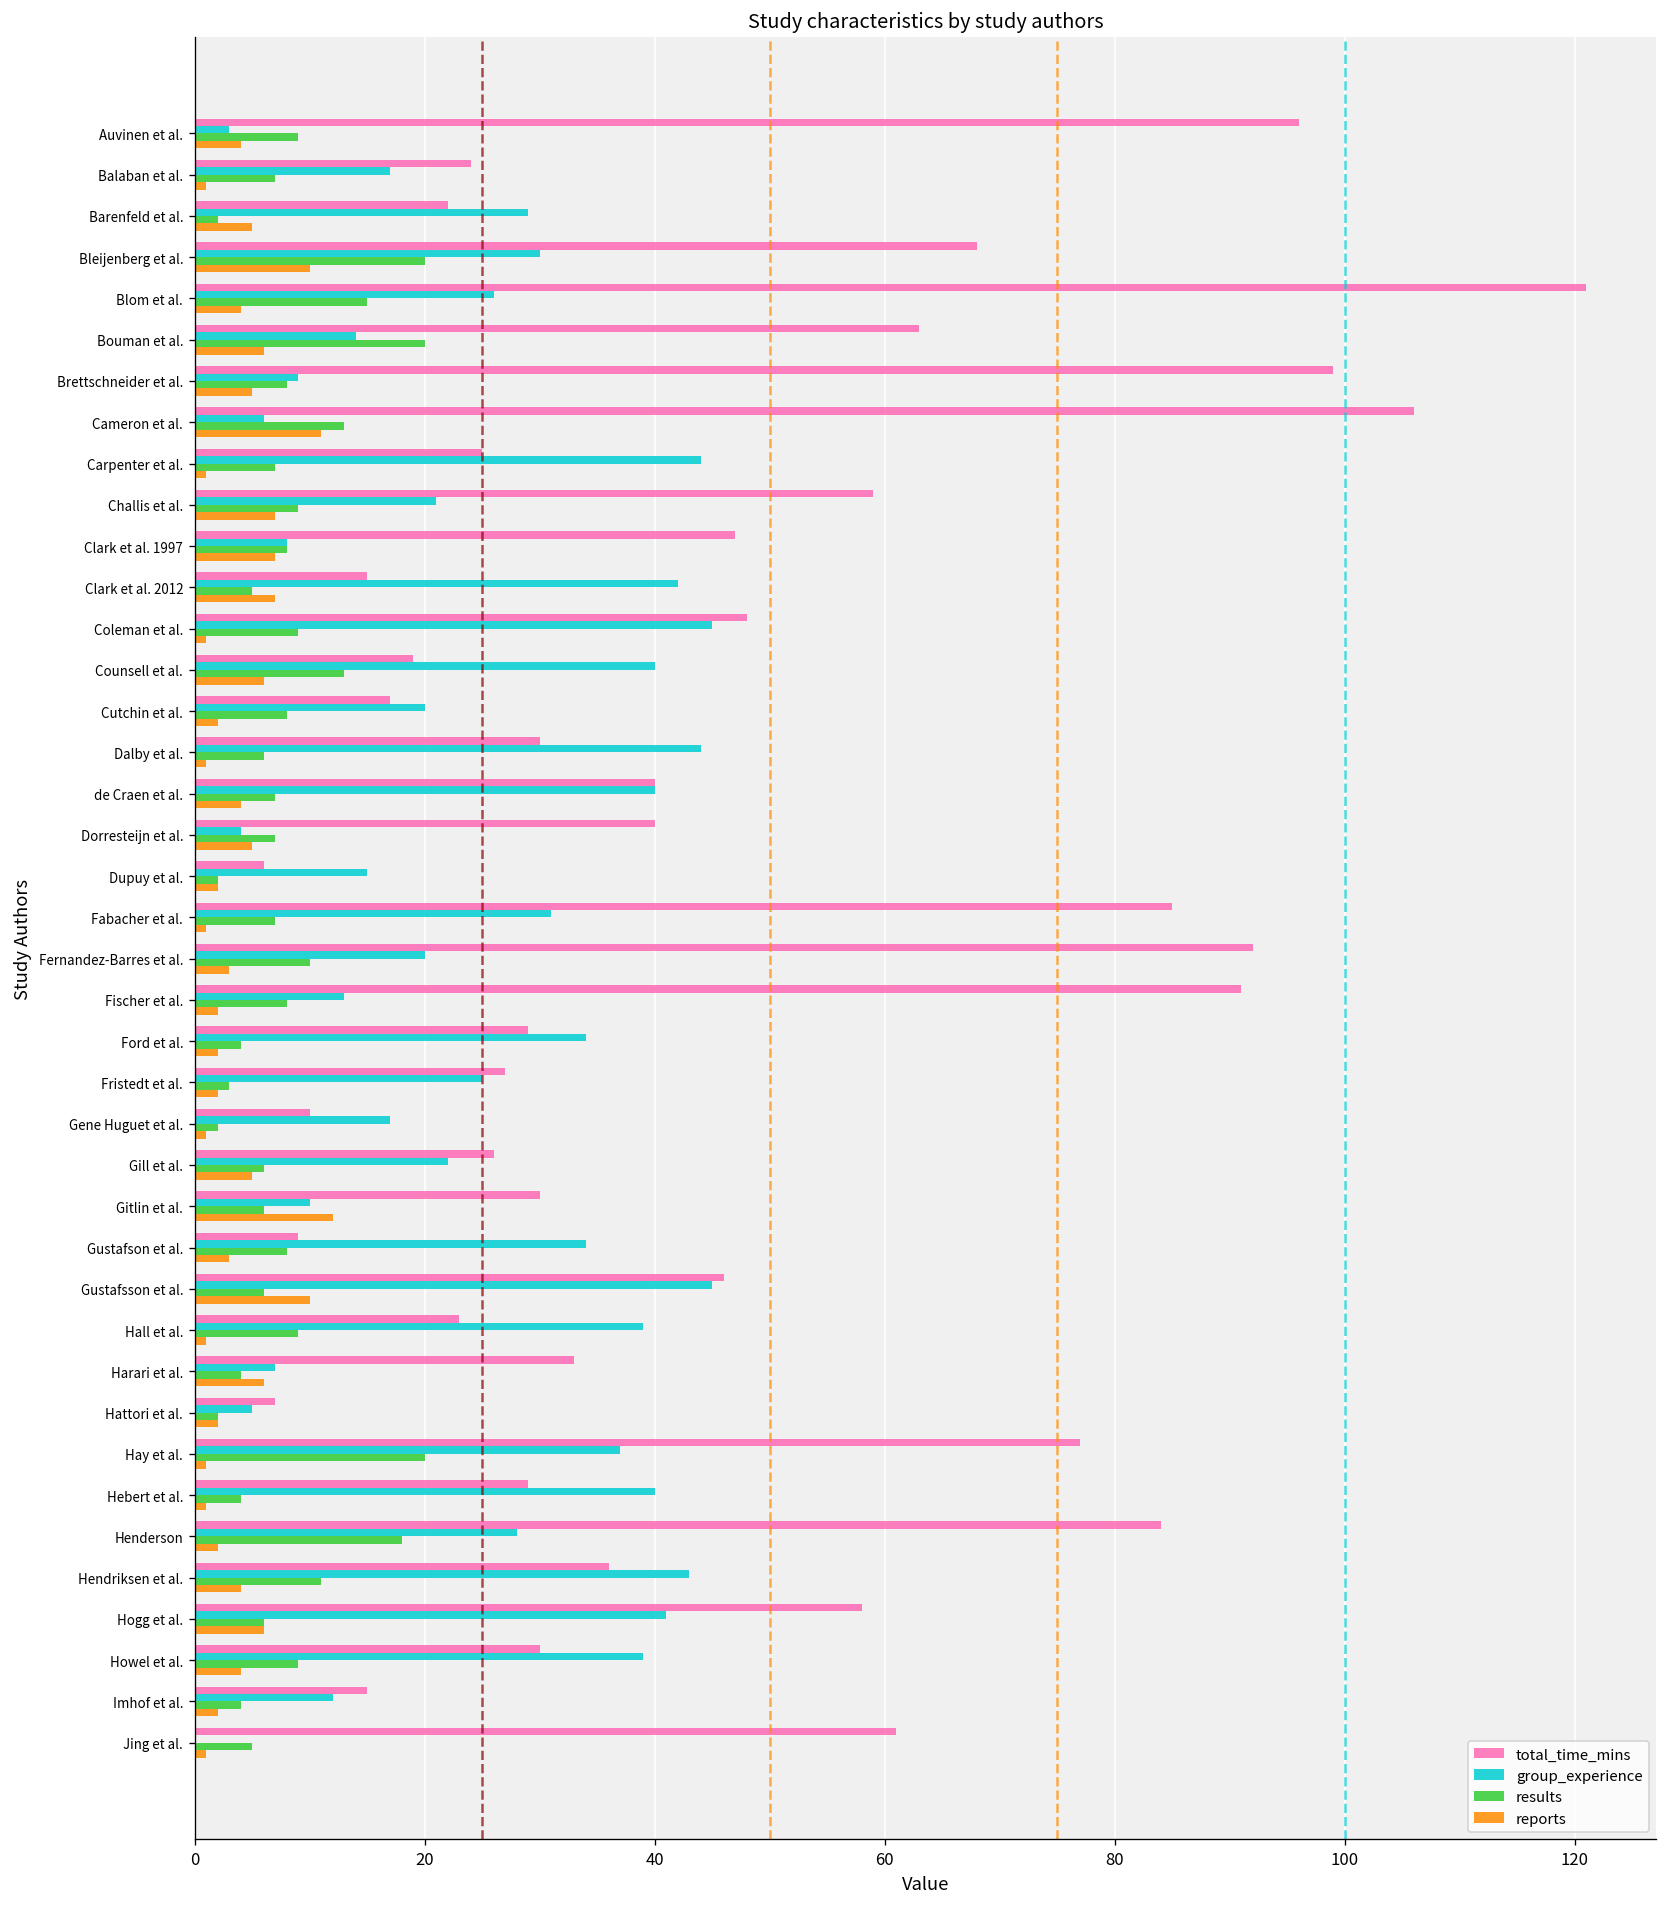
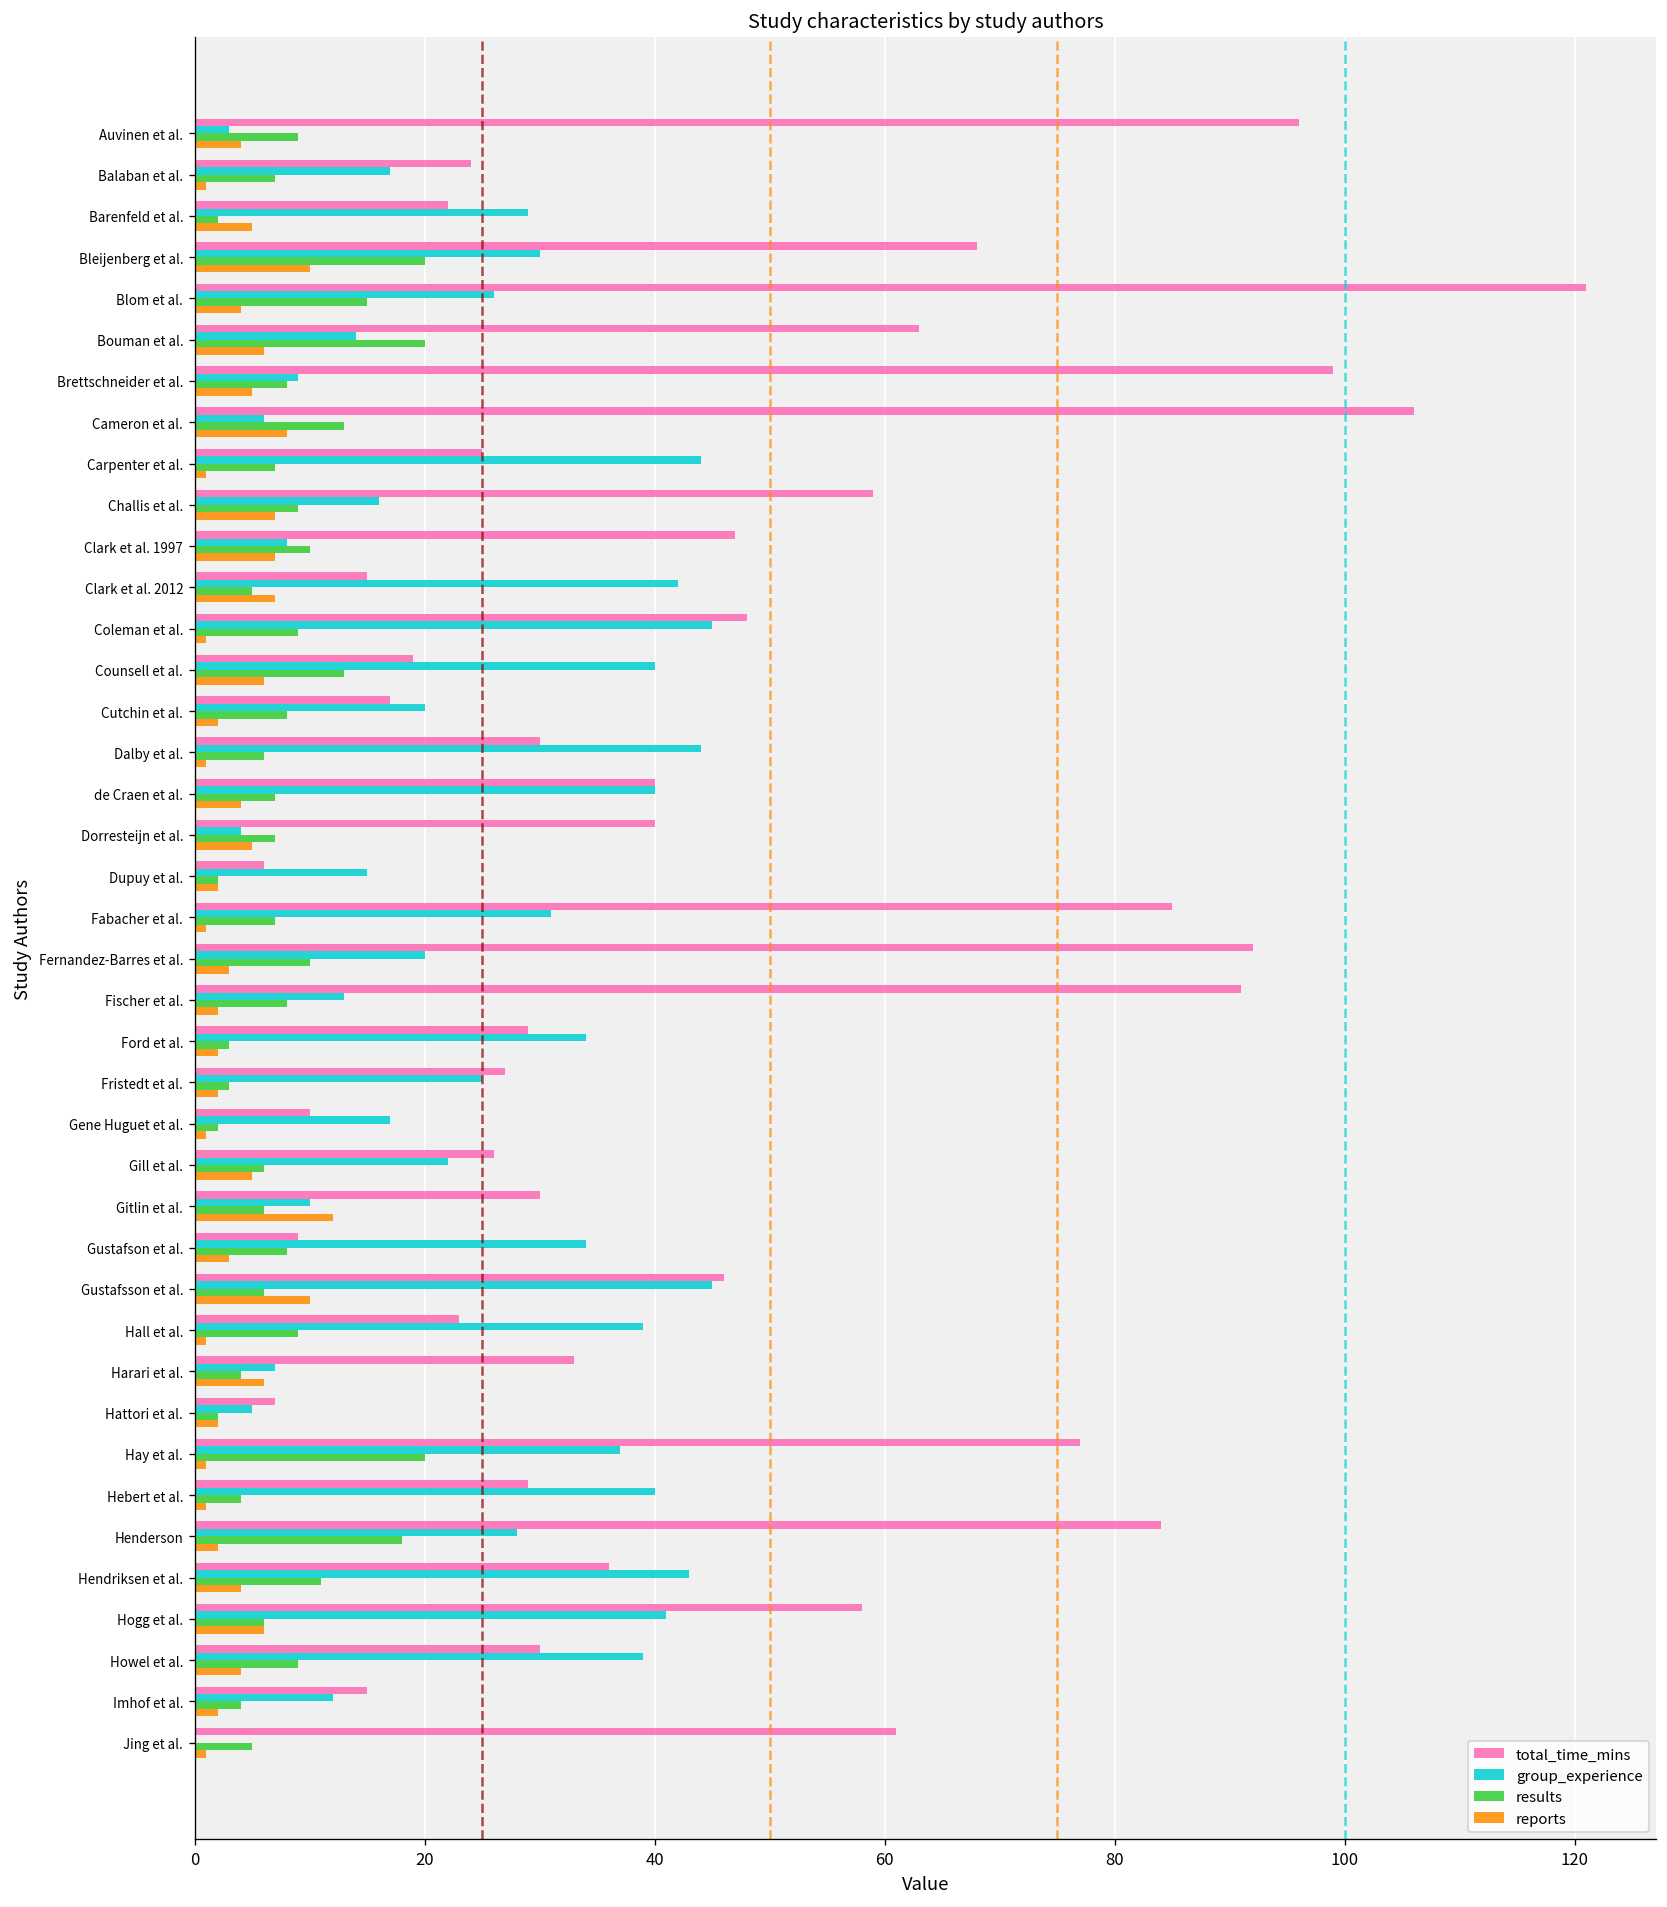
  {
    "total_time_mins": {
      "Auvinen et al.": 96,
      "Balaban et al.": 24,
      "Barenfeld et al.": 22,
      "Bleijenberg et al.": 68,
      "Blom et al.": 121,
      "Bouman et al.": 63,
      "Brettschneider et al.": 99,
      "Cameron et al.": 106,
      "Carpenter et al.": 25,
      "Challis et al.": 59,
      "Clark et al. 1997": 47,
      "Clark et al. 2012": 15,
      "Coleman et al.": 48,
      "Counsell et al.": 19,
      "Cutchin et al.": 17,
      "Dalby et al.": 30,
      "de Craen et al.": 40,
      "Dorresteijn et al.": 40,
      "Dupuy et al.": 6,
      "Fabacher et al.": 85,
      "Fernandez-Barres et al.": 92,
      "Fischer et al.": 91,
      "Ford et al.": 29,
      "Fristedt et al.": 27,
      "Gene Huguet et al.": 10,
      "Gill et al.": 26,
      "Gitlin et al.": 30,
      "Gustafson et al.": 9,
      "Gustafsson et al.": 46,
      "Hall et al.": 23,
      "Harari et al.": 33,
      "Hattori et al.": 7,
      "Hay et al.": 77,
      "Hebert et al.": 29,
      "Henderson": 84,
      "Hendriksen et al.": 36,
      "Hogg et al.": 58,
      "Howel et al.": 30,
      "Imhof et al.": 15,
      "Jing et al.": 61
    },
    "group_experience": {
      "Auvinen et al.": 3,
      "Balaban et al.": 17,
      "Barenfeld et al.": 29,
      "Bleijenberg et al.": 30,
      "Blom et al.": 26,
      "Bouman et al.": 14,
      "Brettschneider et al.": 9,
      "Cameron et al.": 6,
      "Carpenter et al.": 44,
-     "Challis et al.": 21,
+     "Challis et al.": 16,
      "Clark et al. 1997": 8,
      "Clark et al. 2012": 42,
      "Coleman et al.": 45,
      "Counsell et al.": 40,
      "Cutchin et al.": 20,
      "Dalby et al.": 44,
      "de Craen et al.": 40,
      "Dorresteijn et al.": 4,
      "Dupuy et al.": 15,
      "Fabacher et al.": 31,
      "Fernandez-Barres et al.": 20,
      "Fischer et al.": 13,
      "Ford et al.": 34,
      "Fristedt et al.": 25,
      "Gene Huguet et al.": 17,
      "Gill et al.": 22,
      "Gitlin et al.": 10,
      "Gustafson et al.": 34,
      "Gustafsson et al.": 45,
      "Hall et al.": 39,
      "Harari et al.": 7,
      "Hattori et al.": 5,
      "Hay et al.": 37,
      "Hebert et al.": 40,
      "Henderson": 28,
      "Hendriksen et al.": 43,
      "Hogg et al.": 41,
      "Howel et al.": 39,
      "Imhof et al.": 12,
      "Jing et al.": 0
    },
    "results": {
      "Auvinen et al.": 9,
      "Balaban et al.": 7,
      "Barenfeld et al.": 2,
      "Bleijenberg et al.": 20,
      "Blom et al.": 15,
      "Bouman et al.": 20,
      "Brettschneider et al.": 8,
      "Cameron et al.": 13,
      "Carpenter et al.": 7,
      "Challis et al.": 9,
-     "Clark et al. 1997": 8,
+     "Clark et al. 1997": 10,
      "Clark et al. 2012": 5,
      "Coleman et al.": 9,
      "Counsell et al.": 13,
      "Cutchin et al.": 8,
      "Dalby et al.": 6,
      "de Craen et al.": 7,
      "Dorresteijn et al.": 7,
      "Dupuy et al.": 2,
      "Fabacher et al.": 7,
      "Fernandez-Barres et al.": 10,
      "Fischer et al.": 8,
-     "Ford et al.": 4,
+     "Ford et al.": 3,
      "Fristedt et al.": 3,
      "Gene Huguet et al.": 2,
      "Gill et al.": 6,
      "Gitlin et al.": 6,
      "Gustafson et al.": 8,
      "Gustafsson et al.": 6,
      "Hall et al.": 9,
      "Harari et al.": 4,
      "Hattori et al.": 2,
      "Hay et al.": 20,
      "Hebert et al.": 4,
      "Henderson": 18,
      "Hendriksen et al.": 11,
      "Hogg et al.": 6,
      "Howel et al.": 9,
      "Imhof et al.": 4,
      "Jing et al.": 5
    },
    "reports": {
      "Auvinen et al.": 4,
      "Balaban et al.": 1,
      "Barenfeld et al.": 5,
      "Bleijenberg et al.": 10,
      "Blom et al.": 4,
      "Bouman et al.": 6,
      "Brettschneider et al.": 5,
-     "Cameron et al.": 11,
+     "Cameron et al.": 8,
      "Carpenter et al.": 1,
      "Challis et al.": 7,
      "Clark et al. 1997": 7,
      "Clark et al. 2012": 7,
      "Coleman et al.": 1,
      "Counsell et al.": 6,
      "Cutchin et al.": 2,
      "Dalby et al.": 1,
      "de Craen et al.": 4,
      "Dorresteijn et al.": 5,
      "Dupuy et al.": 2,
      "Fabacher et al.": 1,
      "Fernandez-Barres et al.": 3,
      "Fischer et al.": 2,
      "Ford et al.": 2,
      "Fristedt et al.": 2,
      "Gene Huguet et al.": 1,
      "Gill et al.": 5,
      "Gitlin et al.": 12,
      "Gustafson et al.": 3,
      "Gustafsson et al.": 10,
      "Hall et al.": 1,
      "Harari et al.": 6,
      "Hattori et al.": 2,
      "Hay et al.": 1,
      "Hebert et al.": 1,
      "Henderson": 2,
      "Hendriksen et al.": 4,
      "Hogg et al.": 6,
      "Howel et al.": 4,
      "Imhof et al.": 2,
      "Jing et al.": 1
    }
  }
